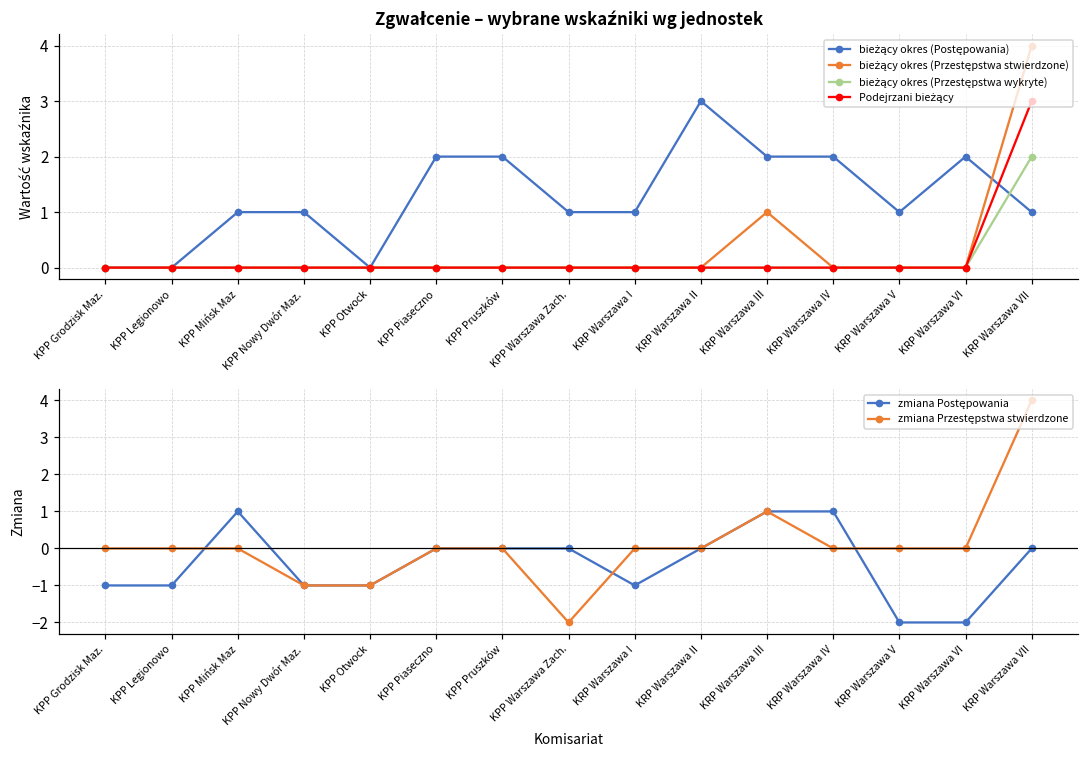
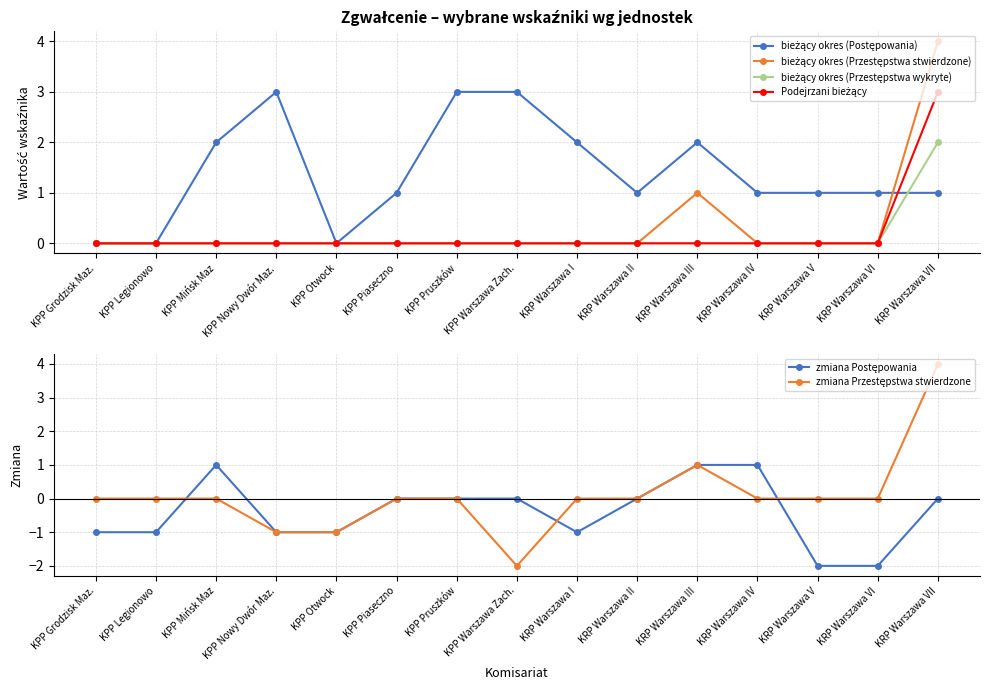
  {
    "Zgwałcenie – wybrane wskaźniki wg jednostek": {
      "bieżący okres (Postępowania)": {
-       "KPP Mińsk Maz": 1,
-       "KPP Nowy Dwór Maz.": 1,
-       "KPP Piaseczno": 2,
-       "KPP Pruszków": 2,
-       "KPP Warszawa Zach.": 1,
-       "KRP Warszawa I": 1,
-       "KRP Warszawa II": 3,
+       "KPP Mińsk Maz": 2,
+       "KPP Nowy Dwór Maz.": 3,
+       "KPP Piaseczno": 1,
+       "KPP Pruszków": 3,
+       "KPP Warszawa Zach.": 3,
+       "KRP Warszawa I": 2,
+       "KRP Warszawa II": 1,
        "KRP Warszawa III": 2,
-       "KRP Warszawa IV": 2,
+       "KRP Warszawa IV": 1,
        "KRP Warszawa V": 1,
-       "KRP Warszawa VI": 2,
+       "KRP Warszawa VI": 1,
        "KRP Warszawa VII": 1
      },
      "bieżący okres (Przestępstwa stwierdzone)": {
        "KRP Warszawa III": 1
      },
      "bieżący okres (Przestępstwa wykryte)": {
        "KRP Warszawa VII": 2
      }
    }
  }
